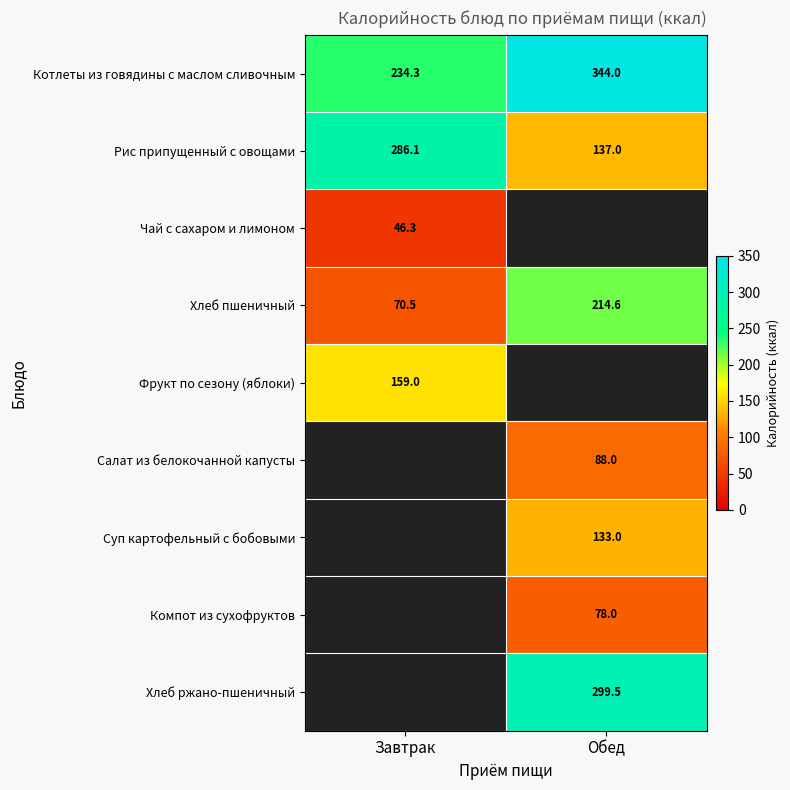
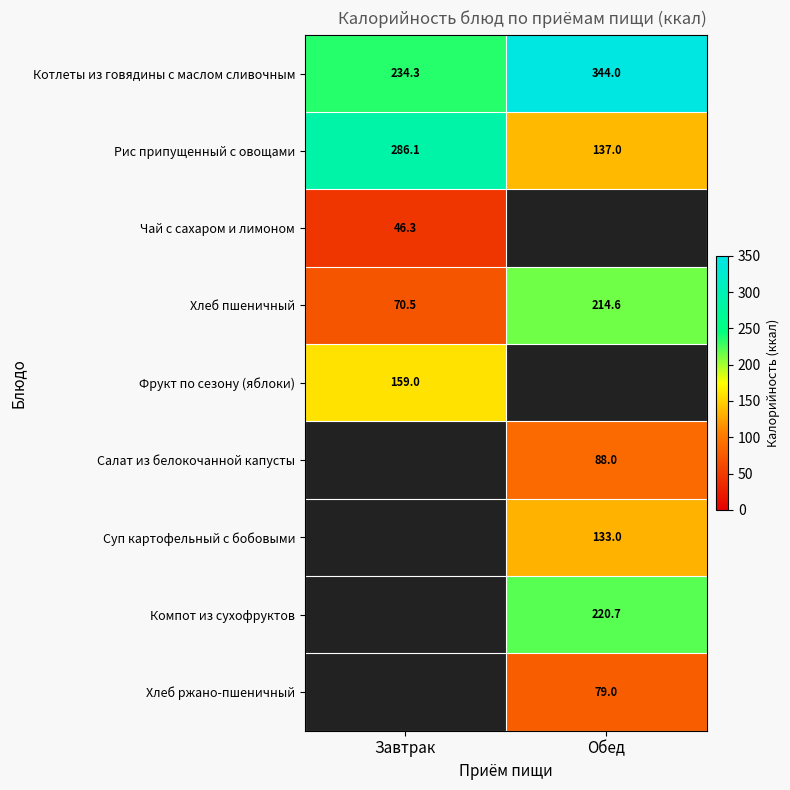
  {
    "Котлеты из говядины с маслом сливочным": {
      "Завтрак": 234.3,
      "Обед": 344.0
    },
    "Рис припущенный с овощами": {
      "Завтрак": 286.1,
      "Обед": 137.0
    },
    "Чай с сахаром и лимоном": {
      "Завтрак": 46.3
    },
    "Хлеб пшеничный": {
      "Завтрак": 70.5,
      "Обед": 214.6
    },
    "Фрукт по сезону (яблоки)": {
      "Завтрак": 159.0
    },
    "Салат из белокочанной капусты": {
      "Обед": 88.0
    },
    "Суп картофельный с бобовыми": {
      "Обед": 133.0
    },
    "Компот из сухофруктов": {
-     "Обед": 78.0
+     "Обед": 220.7
    },
    "Хлеб ржано-пшеничный": {
-     "Обед": 299.5
+     "Обед": 79.0
    }
  }
